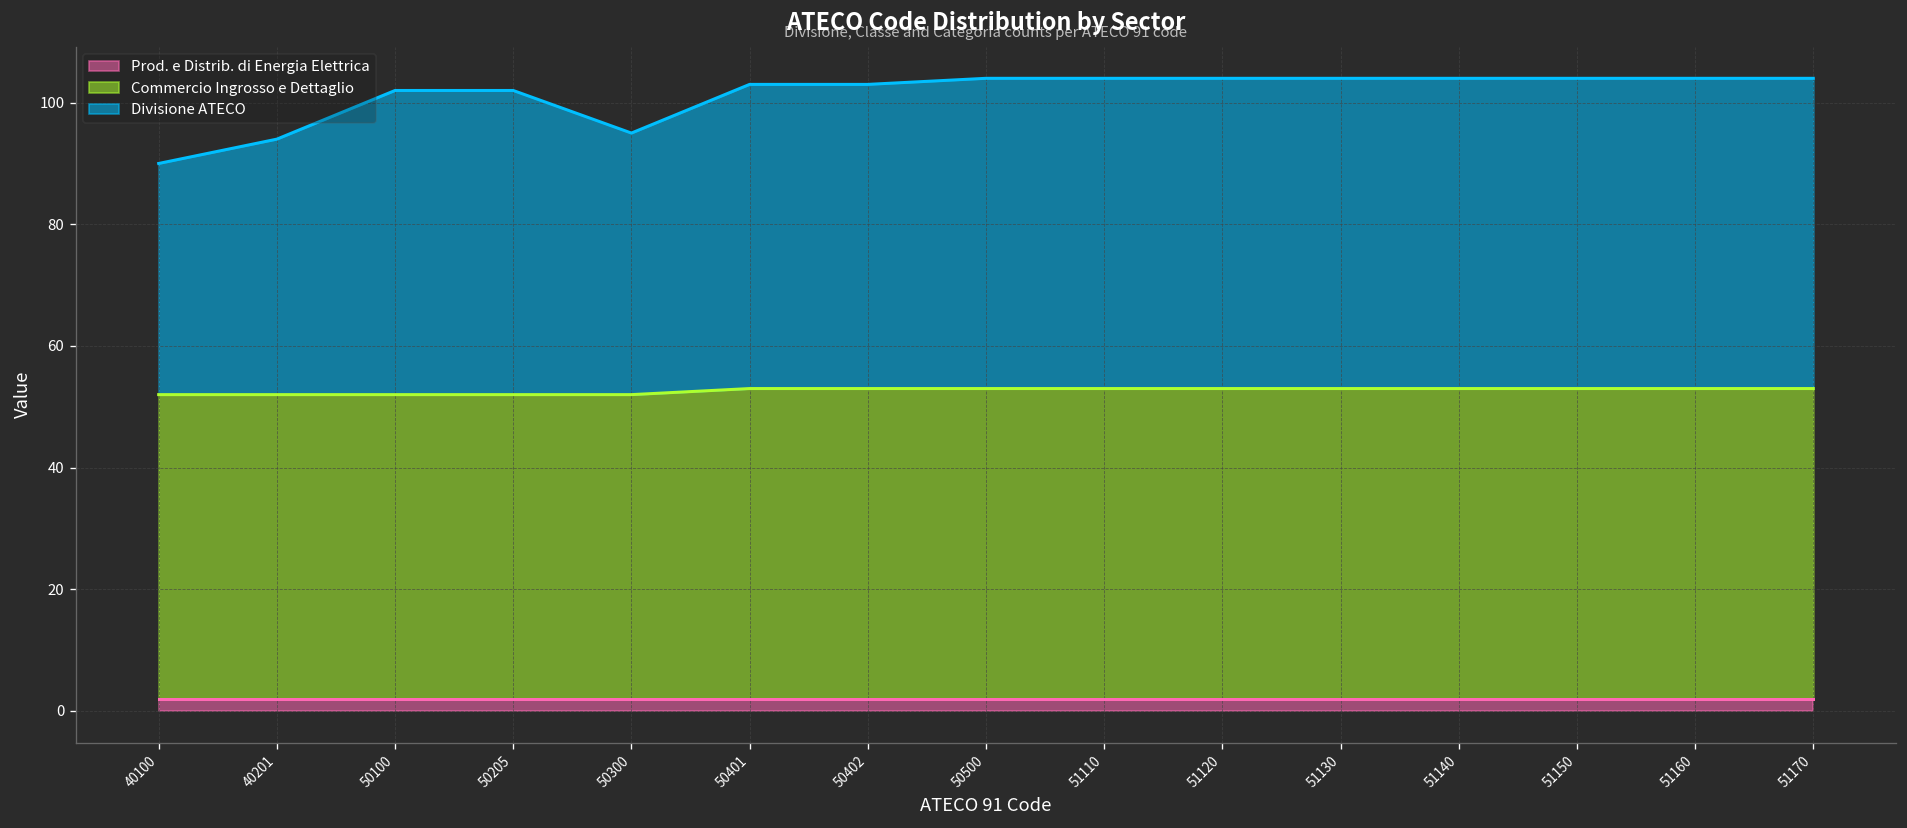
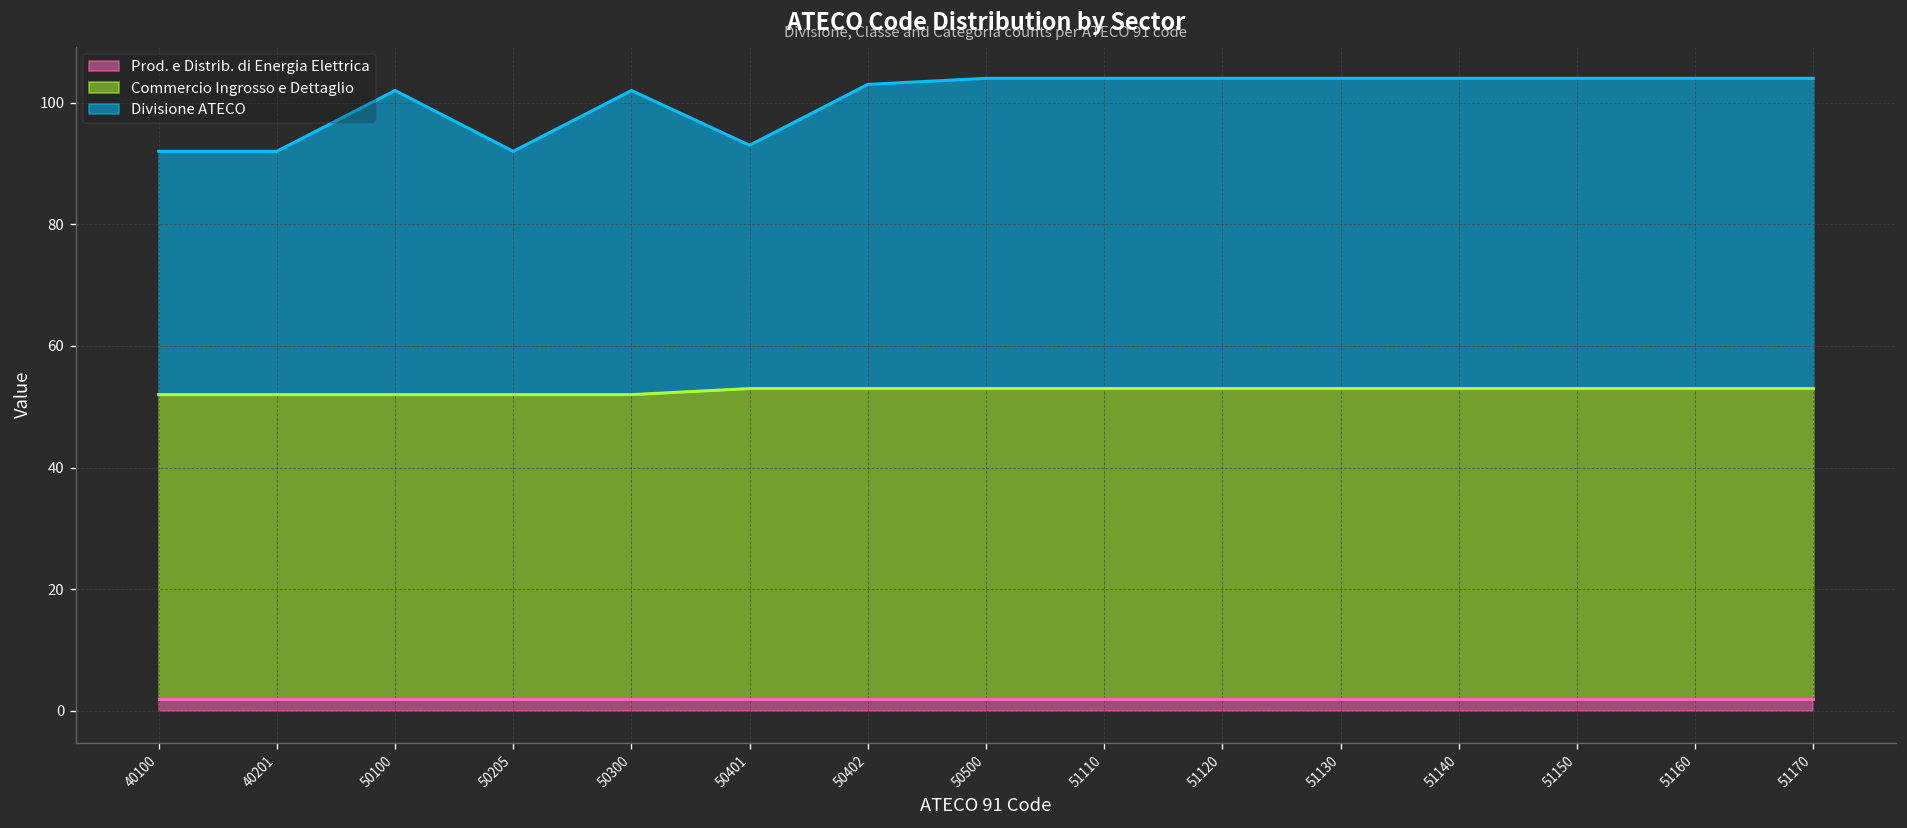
  {
    "Prod. e Distrib. di Energia Elettrica": {
      "40100": 2,
      "40201": 2,
      "50100": 2,
      "50205": 2,
      "50300": 2,
      "50401": 2,
      "50402": 2,
      "50500": 2,
      "51110": 2,
      "51120": 2,
      "51130": 2,
      "51140": 2,
      "51150": 2,
      "51160": 2,
      "51170": 2
    },
    "Commercio Ingrosso e Dettaglio": {
      "40100": 50,
      "40201": 50,
      "50100": 50,
      "50205": 50,
      "50300": 50,
      "50401": 51,
      "50402": 51,
      "50500": 51,
      "51110": 51,
      "51120": 51,
      "51130": 51,
      "51140": 51,
      "51150": 51,
      "51160": 51,
      "51170": 51
    },
    "Divisione ATECO": {
-     "40100": 38,
-     "40201": 42,
+     "40100": 40,
+     "40201": 40,
      "50100": 50,
-     "50205": 50,
-     "50300": 43,
-     "50401": 50,
+     "50205": 40,
+     "50300": 50,
+     "50401": 40,
      "50402": 50,
      "50500": 51,
      "51110": 51,
      "51120": 51,
      "51130": 51,
      "51140": 51,
      "51150": 51,
      "51160": 51,
      "51170": 51
    }
  }
